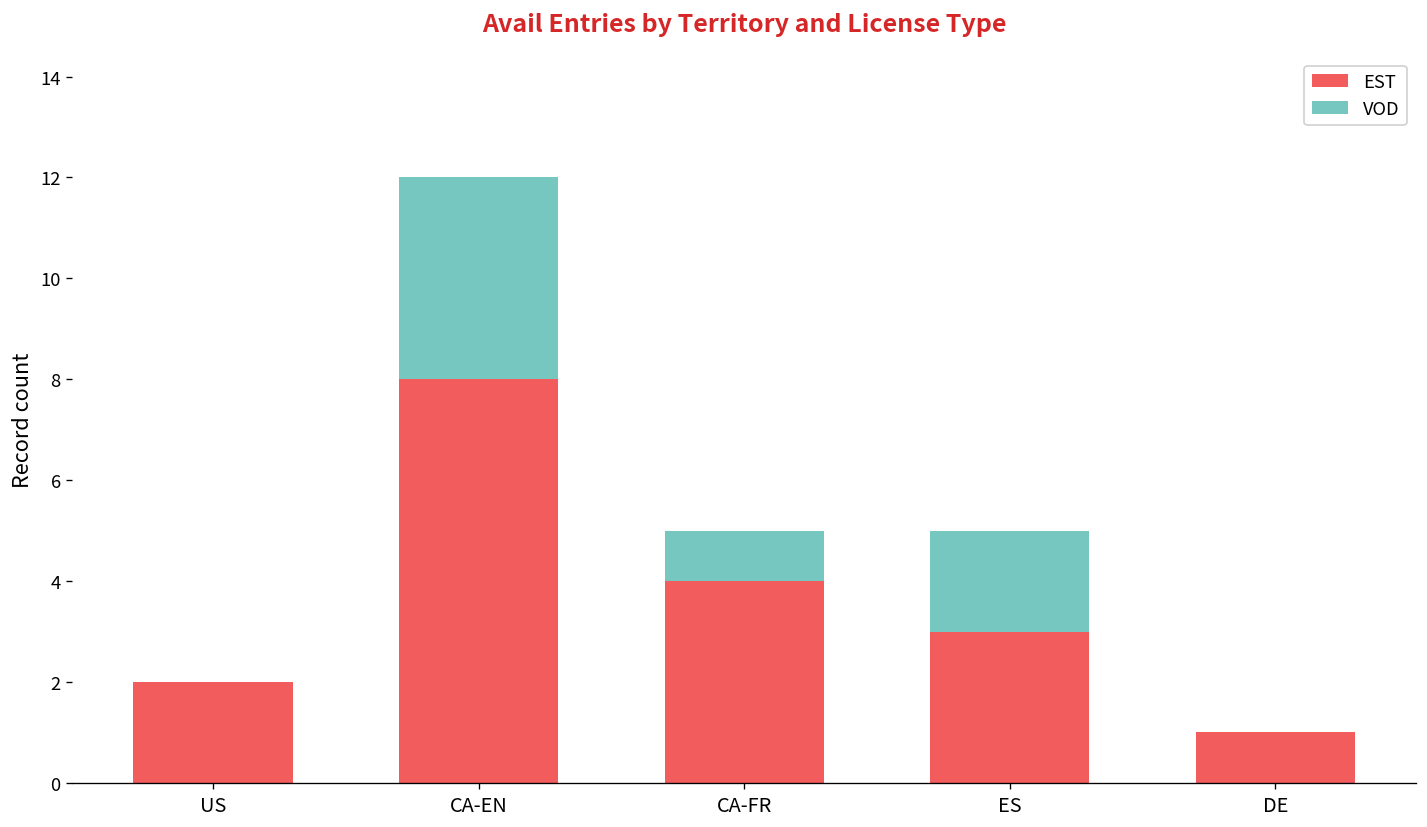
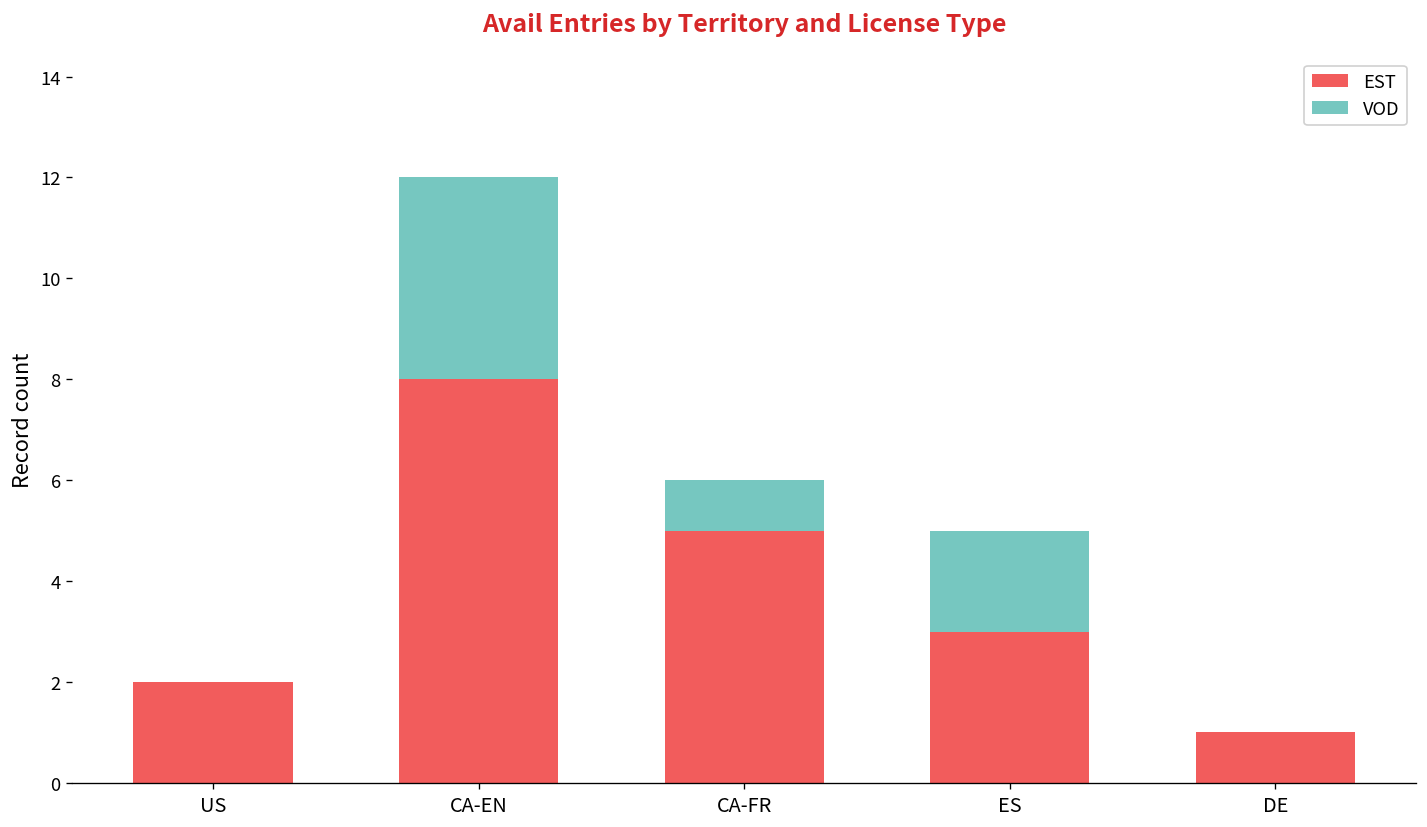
  {
    "EST": {
      "US": 2,
      "CA-EN": 8,
-     "CA-FR": 4,
+     "CA-FR": 5,
      "ES": 3,
      "DE": 1
    },
    "VOD": {
      "US": 0,
      "CA-EN": 4,
      "CA-FR": 1,
      "ES": 2,
      "DE": 0
    }
  }
